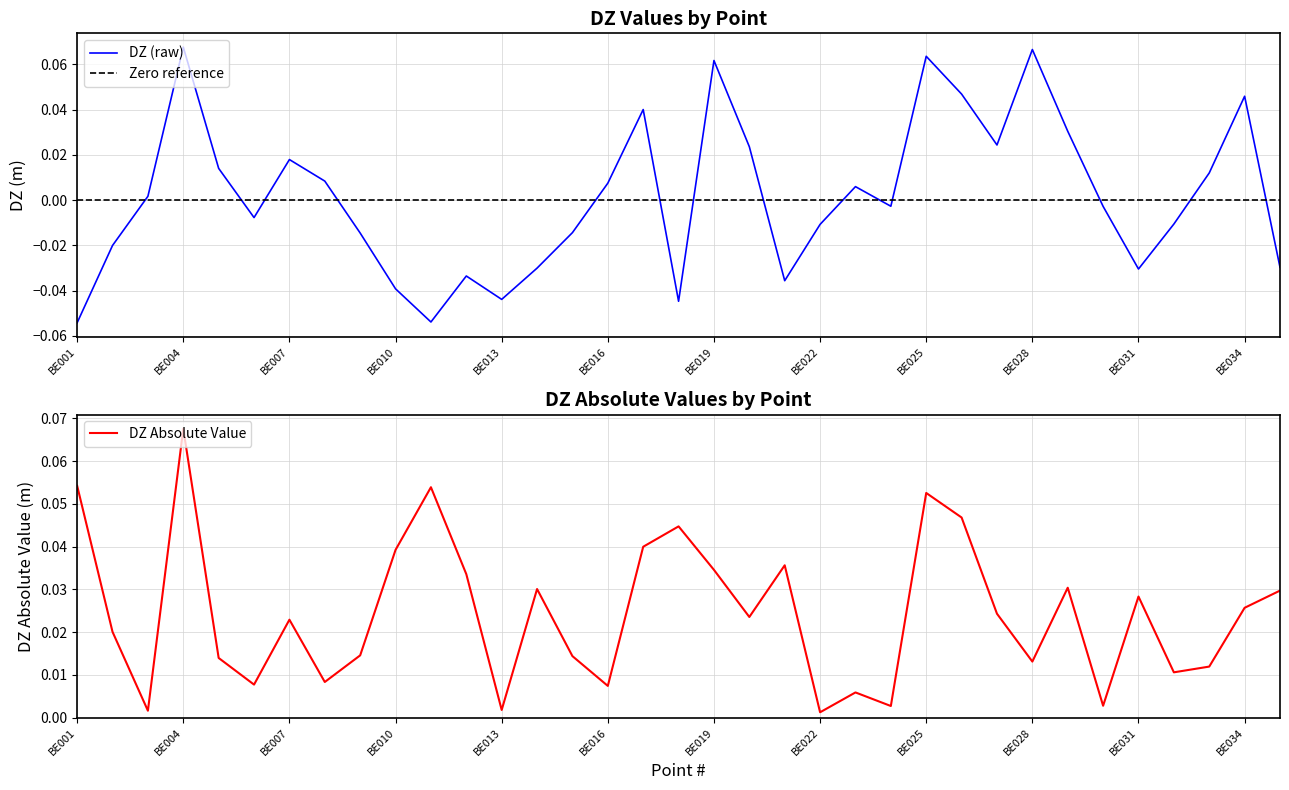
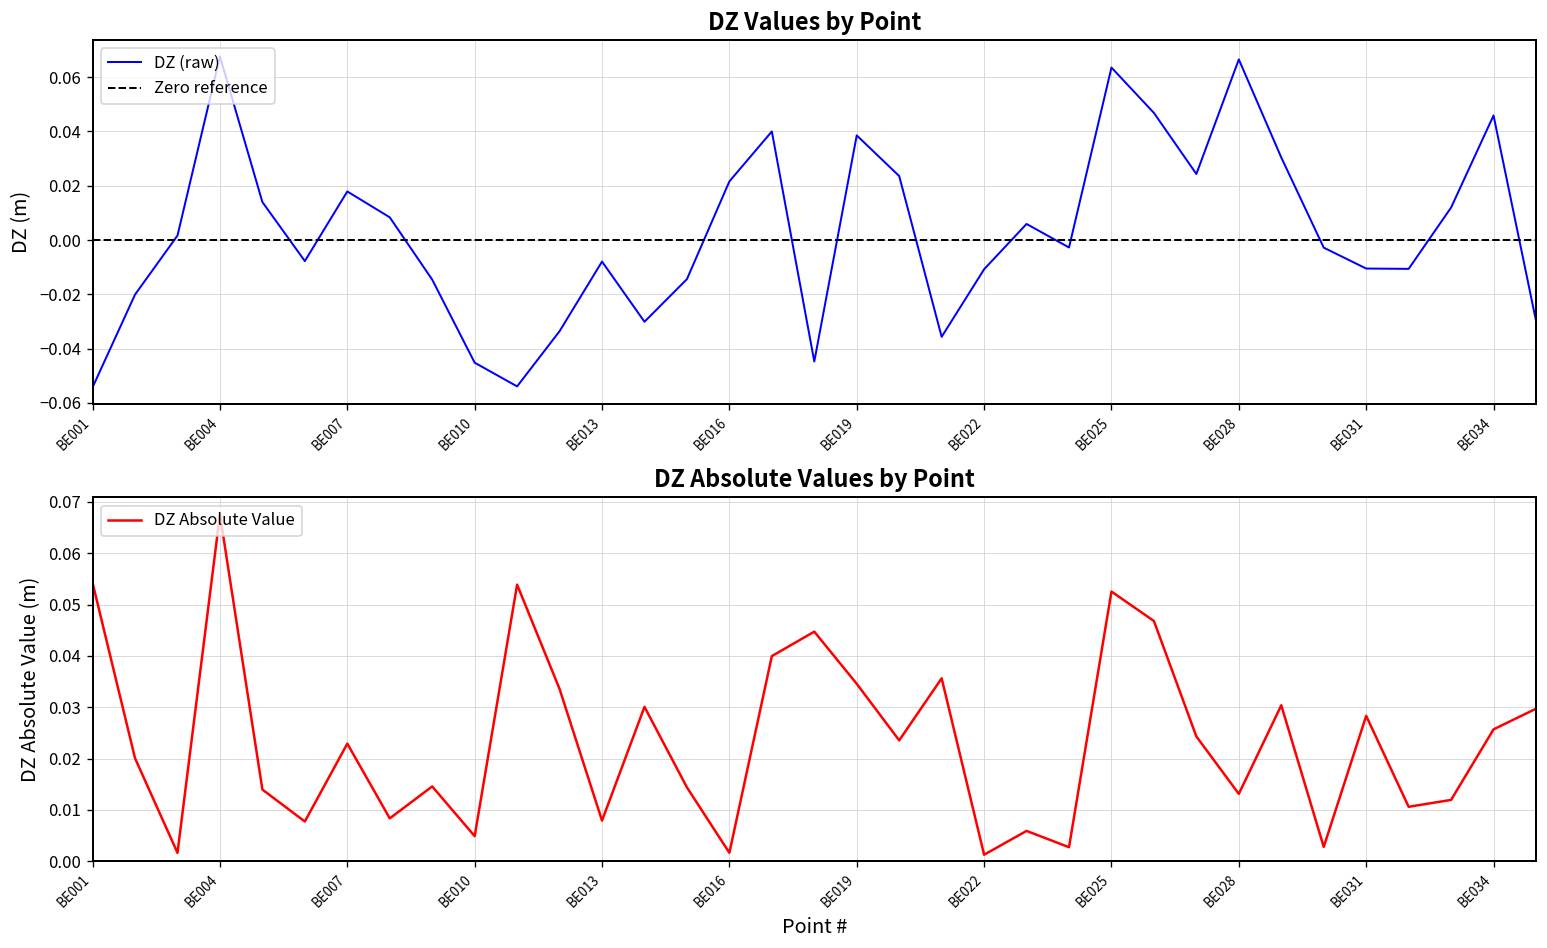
  {
    "DZ Values by Point": {
      "BE001": -0.054,
      "BE007": 0.018,
-     "BE010": -0.039,
-     "BE013": -0.044,
-     "BE016": 0.007,
-     "BE019": 0.062,
+     "BE010": -0.045,
+     "BE013": -0.008,
+     "BE016": 0.022,
+     "BE019": 0.039,
      "BE022": -0.011,
      "BE025": 0.064,
      "BE028": 0.066,
-     "BE031": -0.030,
+     "BE031": -0.010,
      "BE034": 0.046
    },
    "DZ Absolute Values by Point": {
      "BE001": 0.054,
      "BE007": 0.023,
-     "BE010": 0.039,
-     "BE013": 0.002,
-     "BE016": 0.007,
+     "BE010": 0.005,
+     "BE013": 0.008,
+     "BE016": 0.002,
      "BE019": 0.035,
      "BE022": 0.001,
      "BE025": 0.053,
      "BE028": 0.013,
      "BE031": 0.028,
      "BE034": 0.026
    }
  }
